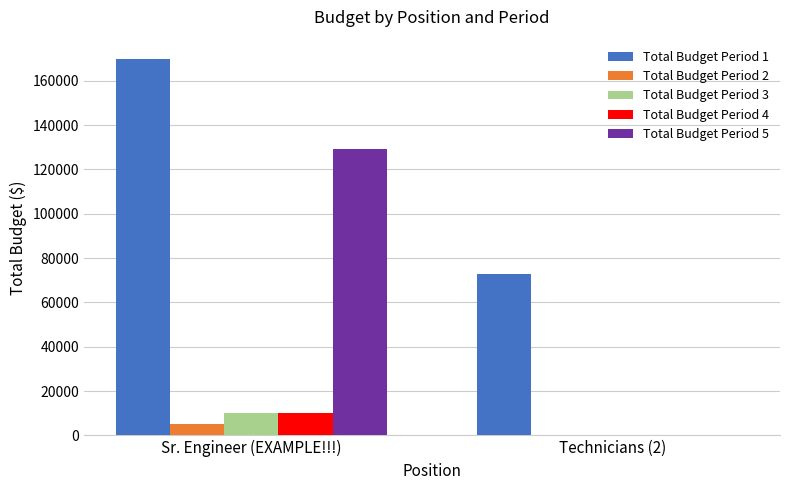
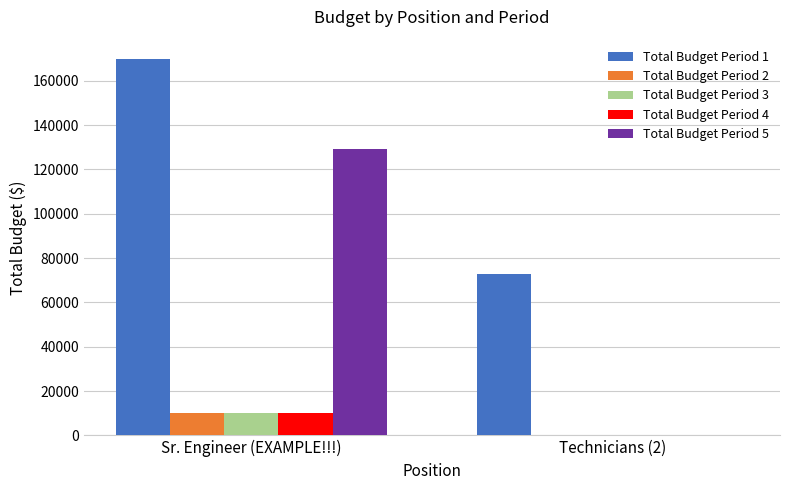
  {
    "Total Budget Period 1": {
      "Sr. Engineer (EXAMPLE!!!)": 170000,
      "Technicians (2)": 73000
    },
    "Total Budget Period 2": {
-     "Sr. Engineer (EXAMPLE!!!)": 5000,
+     "Sr. Engineer (EXAMPLE!!!)": 10000,
      "Technicians (2)": 0
    },
    "Total Budget Period 3": {
      "Sr. Engineer (EXAMPLE!!!)": 10000,
      "Technicians (2)": 0
    },
    "Total Budget Period 4": {
      "Sr. Engineer (EXAMPLE!!!)": 10000,
      "Technicians (2)": 0
    },
    "Total Budget Period 5": {
      "Sr. Engineer (EXAMPLE!!!)": 129000,
      "Technicians (2)": 0
    }
  }
